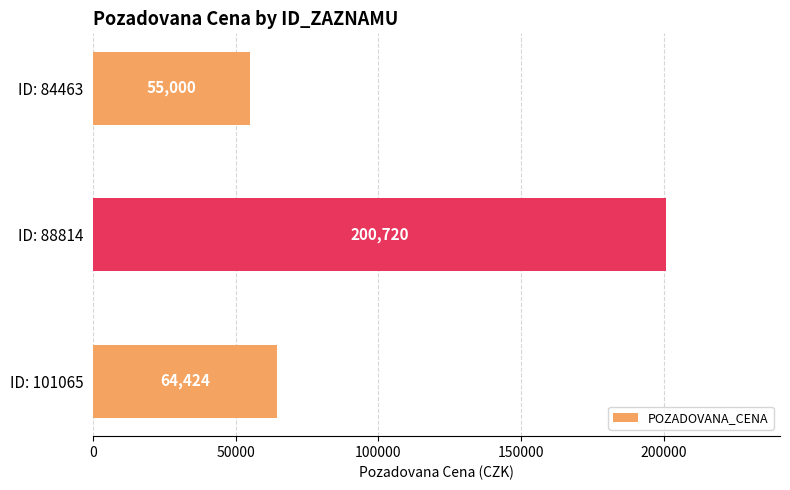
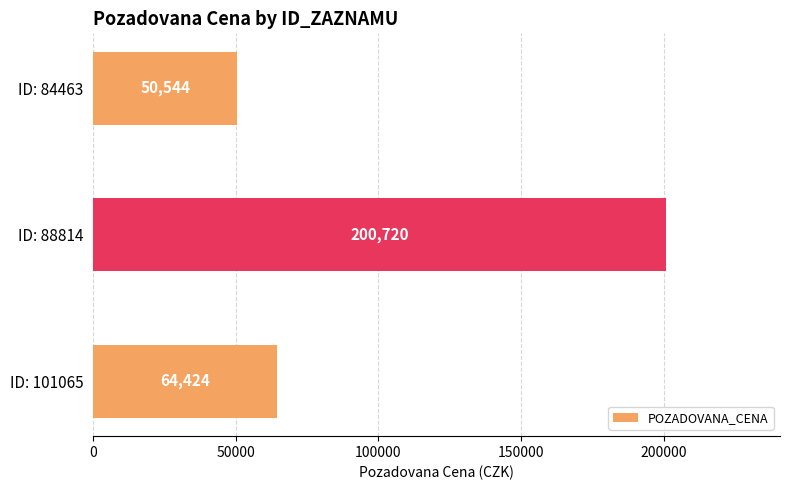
  {
-   "ID: 84463": "55,000",
+   "ID: 84463": "50,544",
    "ID: 88814": "200,720",
    "ID: 101065": "64,424"
  }
